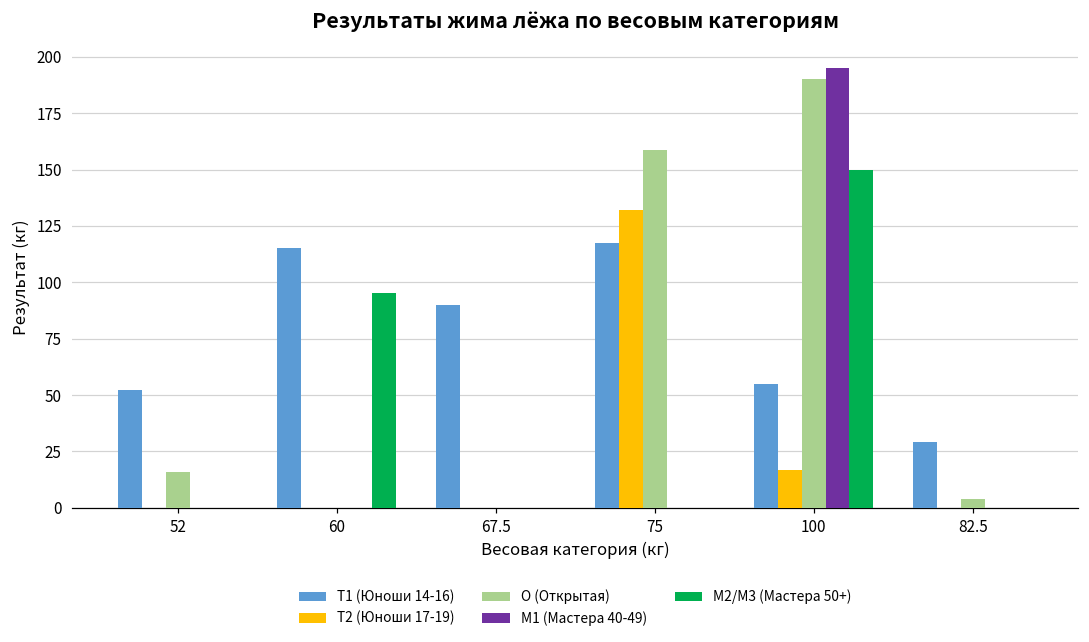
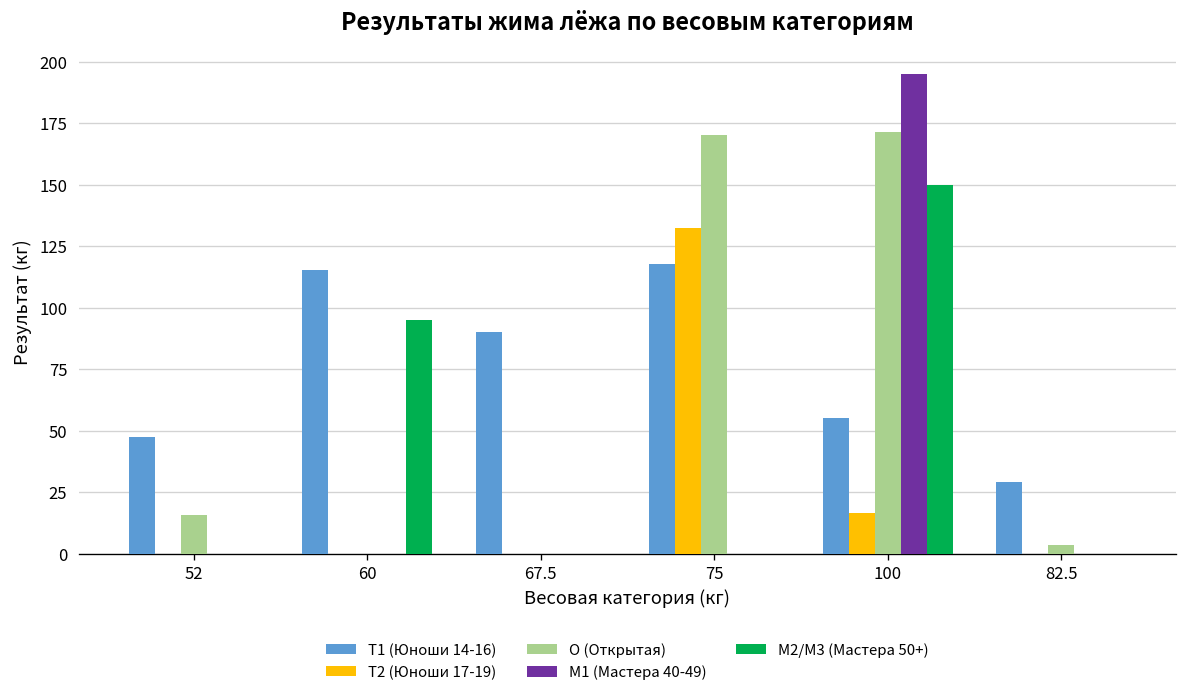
  {
    "T1 (Юноши 14-16)": {
-     "52": 52,
+     "52": 48,
      "60": 115,
      "67.5": 90,
      "75": 118,
      "100": 55,
      "82.5": 29
    },
    "T2 (Юноши 17-19)": {
      "52": 0,
      "60": 0,
      "67.5": 0,
      "75": 132,
      "100": 17,
      "82.5": 0
    },
    "O (Открытая)": {
      "52": 16,
      "60": 0,
      "67.5": 0,
-     "75": 159,
-     "100": 190,
+     "75": 170,
+     "100": 172,
      "82.5": 4
    },
    "M1 (Мастера 40-49)": {
      "52": 0,
      "60": 0,
      "67.5": 0,
      "75": 0,
      "100": 195,
      "82.5": 0
    },
    "M2/M3 (Мастера 50+)": {
      "52": 0,
      "60": 95,
      "67.5": 0,
      "75": 0,
      "100": 150,
      "82.5": 0
    }
  }
